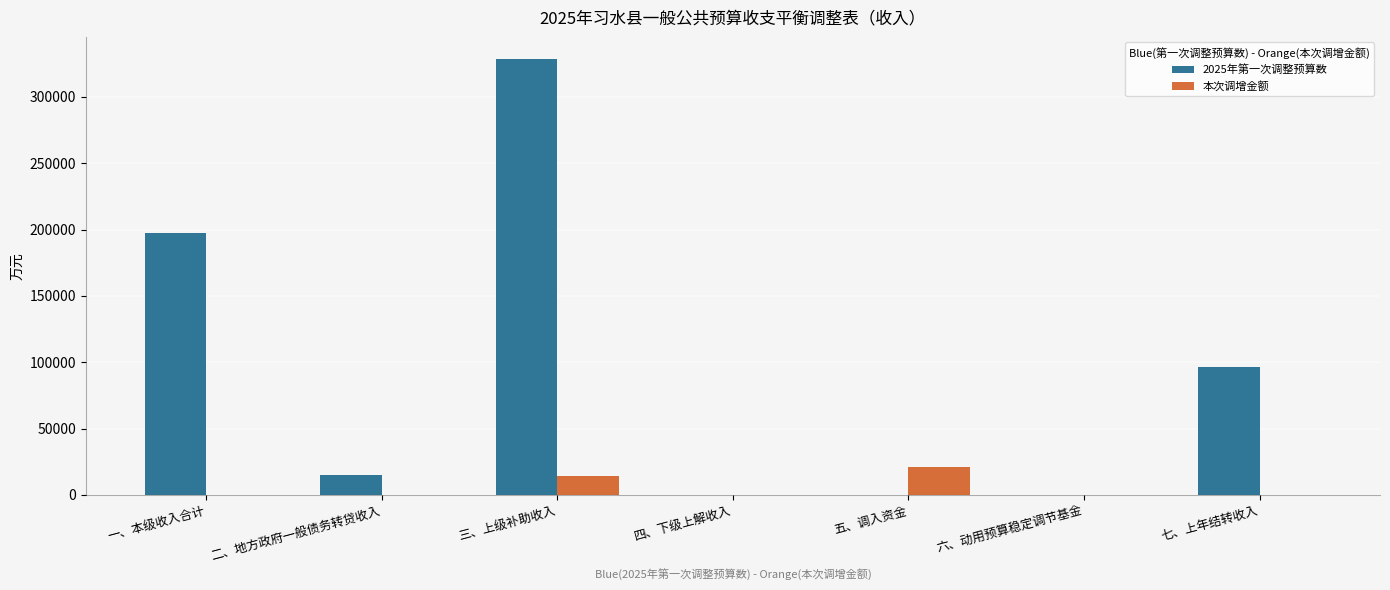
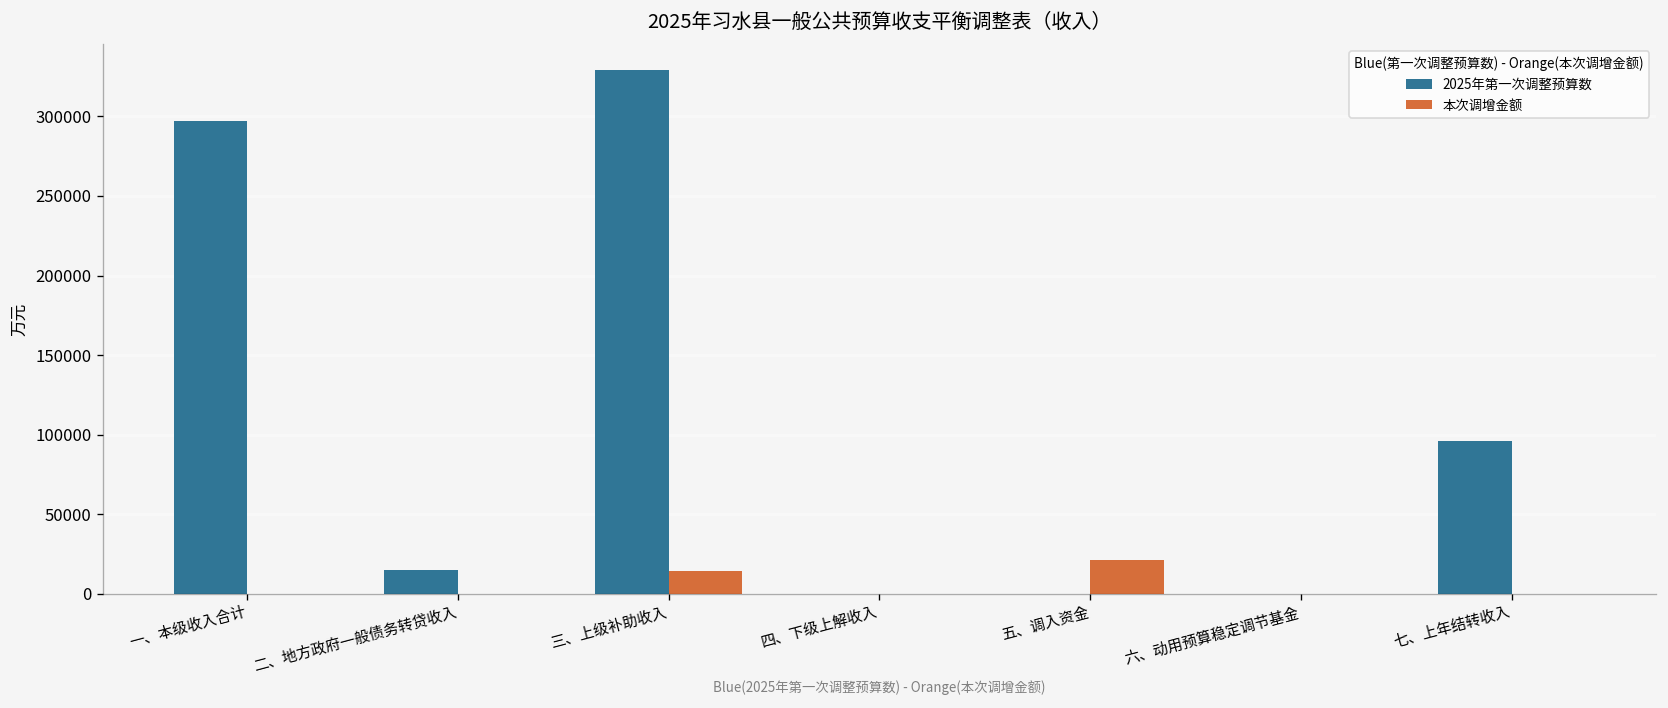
  {
    "2025年第一次调整预算数": {
-     "一、本级收入合计": 198000,
+     "一、本级收入合计": 297000,
      "二、地方政府一般债务转贷收入": 15000,
      "三、上级补助收入": 329000,
      "四、下级上解收入": 0,
      "五、调入资金": 0,
      "六、动用预算稳定调节基金": 0,
      "七、上年结转收入": 96000
    },
    "本次调增金额": {
      "一、本级收入合计": 0,
      "二、地方政府一般债务转贷收入": 0,
      "三、上级补助收入": 14000,
      "四、下级上解收入": 0,
      "五、调入资金": 21000,
      "六、动用预算稳定调节基金": 0,
      "七、上年结转收入": 0
    }
  }
